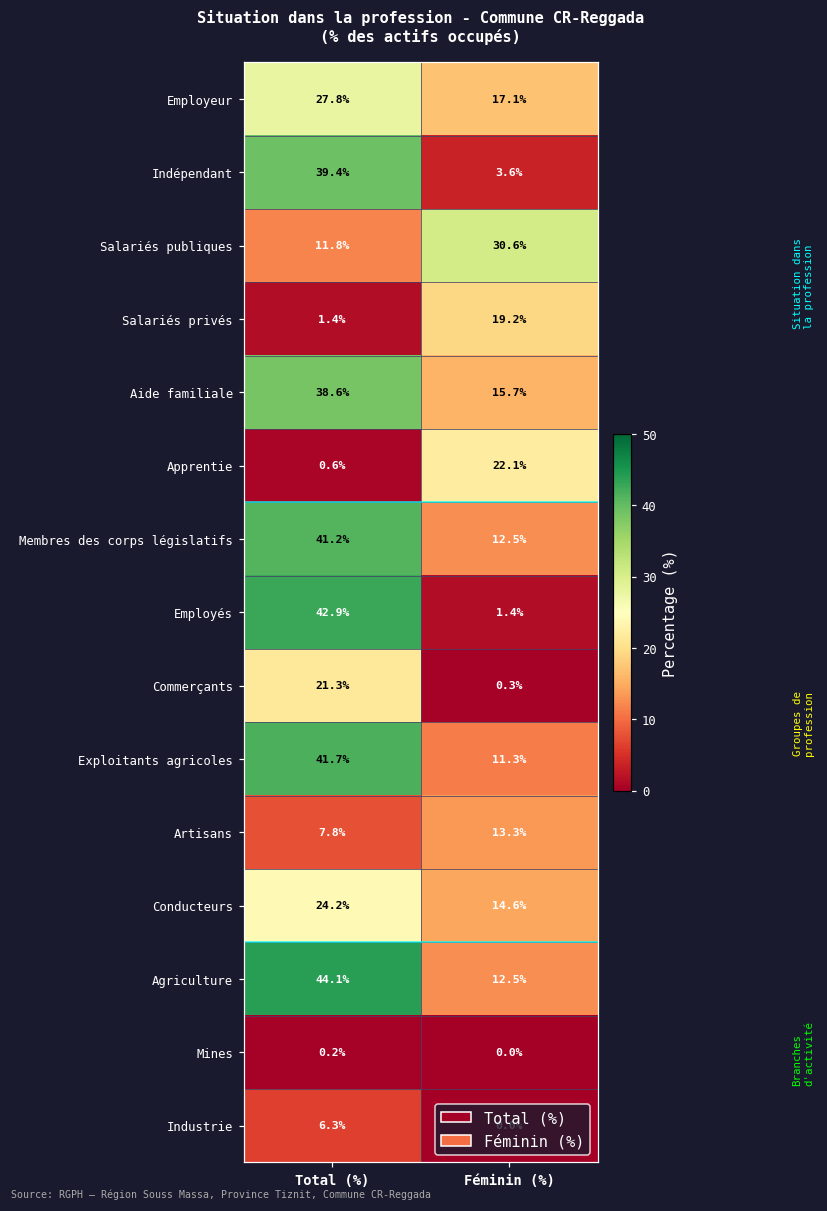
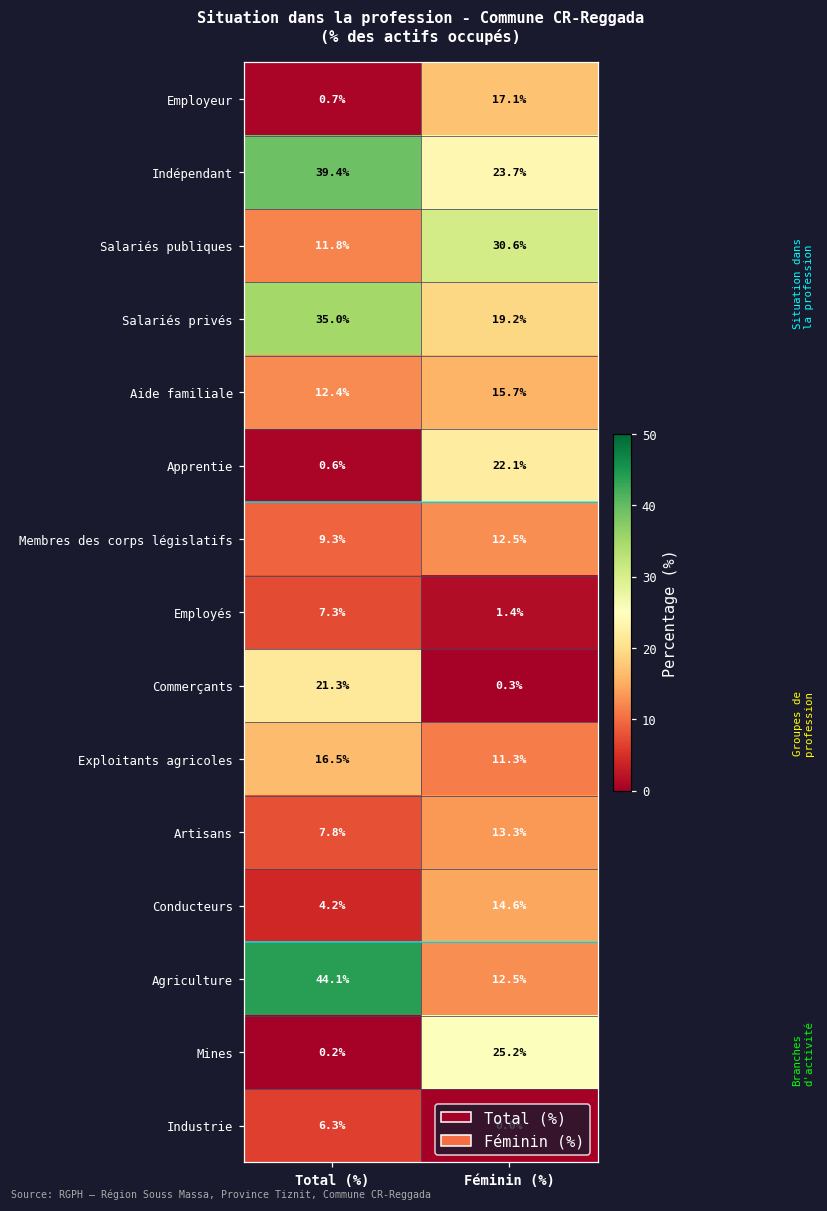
  {
    "Employeur": {
-     "Total (%)": "27.8%",
+     "Total (%)": "0.7%",
      "Féminin (%)": "17.1%"
    },
    "Indépendant": {
      "Total (%)": "39.4%",
-     "Féminin (%)": "3.6%"
+     "Féminin (%)": "23.7%"
    },
    "Salariés publiques": {
      "Total (%)": "11.8%",
      "Féminin (%)": "30.6%"
    },
    "Salariés privés": {
-     "Total (%)": "1.4%",
+     "Total (%)": "35.0%",
      "Féminin (%)": "19.2%"
    },
    "Aide familiale": {
-     "Total (%)": "38.6%",
+     "Total (%)": "12.4%",
      "Féminin (%)": "15.7%"
    },
    "Apprentie": {
      "Total (%)": "0.6%",
      "Féminin (%)": "22.1%"
    },
    "Membres des corps législatifs": {
-     "Total (%)": "41.2%",
+     "Total (%)": "9.3%",
      "Féminin (%)": "12.5%"
    },
    "Employés": {
-     "Total (%)": "42.9%",
+     "Total (%)": "7.3%",
      "Féminin (%)": "1.4%"
    },
    "Commerçants": {
      "Total (%)": "21.3%",
      "Féminin (%)": "0.3%"
    },
    "Exploitants agricoles": {
-     "Total (%)": "41.7%",
+     "Total (%)": "16.5%",
      "Féminin (%)": "11.3%"
    },
    "Artisans": {
      "Total (%)": "7.8%",
      "Féminin (%)": "13.3%"
    },
    "Conducteurs": {
-     "Total (%)": "24.2%",
+     "Total (%)": "4.2%",
      "Féminin (%)": "14.6%"
    },
    "Agriculture": {
      "Total (%)": "44.1%",
      "Féminin (%)": "12.5%"
    },
    "Mines": {
      "Total (%)": "0.2%",
-     "Féminin (%)": "0.0%"
+     "Féminin (%)": "25.2%"
    },
    "Industrie": {
      "Total (%)": "6.3%"
    }
  }
